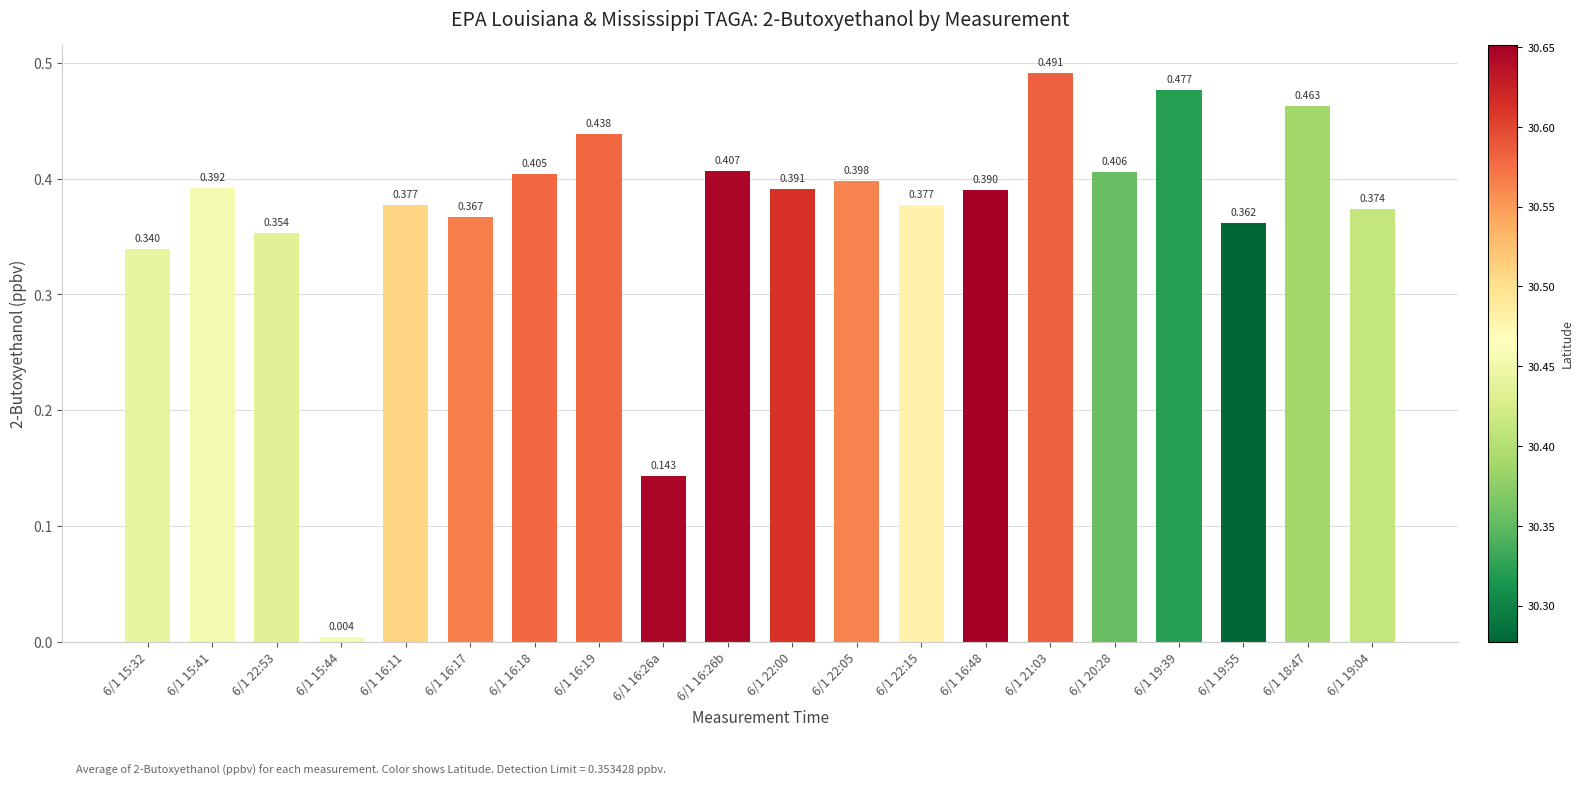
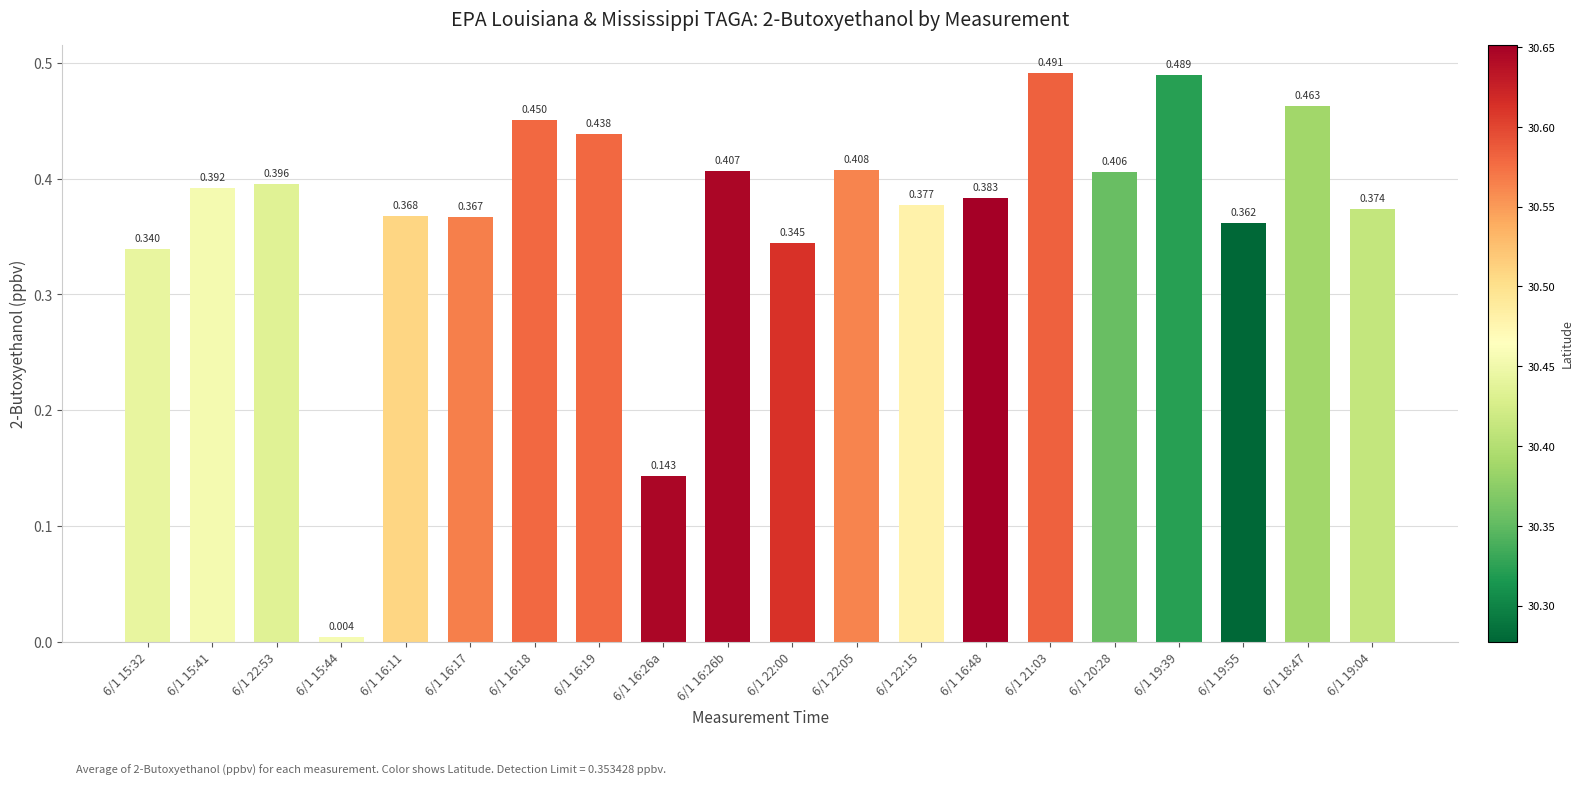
  {
    "6/1 15:32": 0.340,
    "6/1 15:41": 0.392,
-   "6/1 22:53": 0.354,
+   "6/1 22:53": 0.396,
    "6/1 15:44": 0.004,
-   "6/1 16:11": 0.377,
+   "6/1 16:11": 0.368,
    "6/1 16:17": 0.367,
-   "6/1 16:18": 0.405,
+   "6/1 16:18": 0.450,
    "6/1 16:19": 0.438,
    "6/1 16:26a": 0.143,
    "6/1 16:26b": 0.407,
-   "6/1 22:00": 0.391,
-   "6/1 22:05": 0.398,
+   "6/1 22:00": 0.345,
+   "6/1 22:05": 0.408,
    "6/1 22:15": 0.377,
-   "6/1 16:48": 0.390,
+   "6/1 16:48": 0.383,
    "6/1 21:03": 0.491,
    "6/1 20:28": 0.406,
-   "6/1 19:39": 0.477,
+   "6/1 19:39": 0.489,
    "6/1 19:55": 0.362,
    "6/1 18:47": 0.463,
    "6/1 19:04": 0.374
  }
